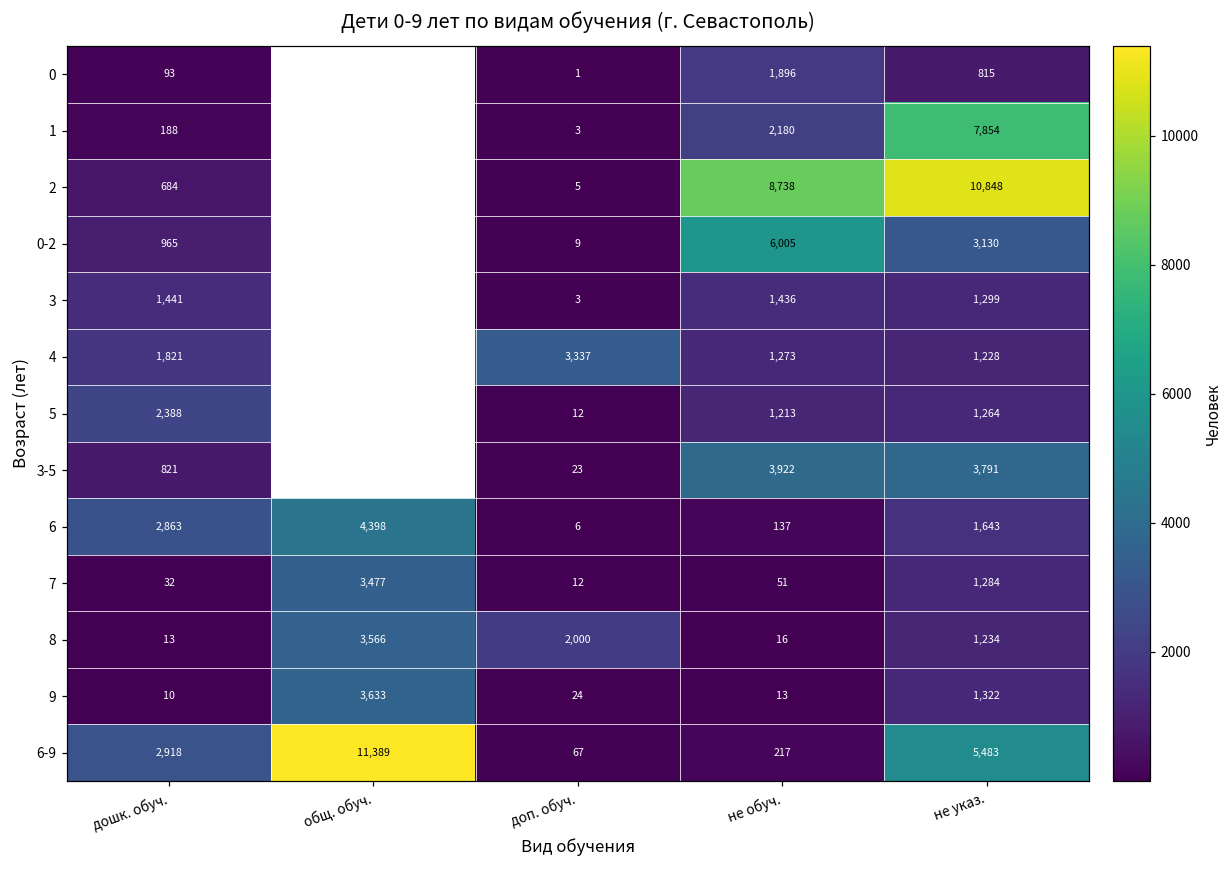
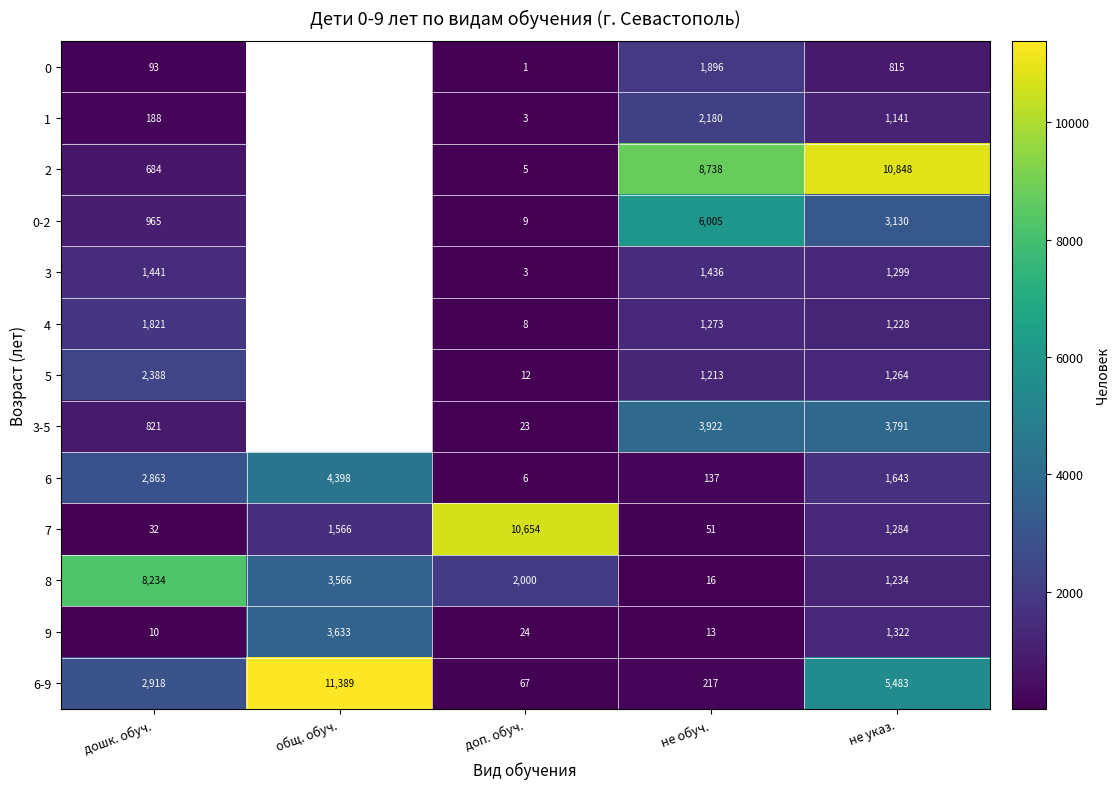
  {
    "0": {
      "дошк. обуч.": "93",
      "доп. обуч.": "1",
      "не обуч.": "1,896",
      "не указ.": "815"
    },
    "1": {
      "дошк. обуч.": "188",
      "доп. обуч.": "3",
      "не обуч.": "2,180",
-     "не указ.": "7,854"
+     "не указ.": "1,141"
    },
    "2": {
      "дошк. обуч.": "684",
      "доп. обуч.": "5",
      "не обуч.": "8,738",
      "не указ.": "10,848"
    },
    "0-2": {
      "дошк. обуч.": "965",
      "доп. обуч.": "9",
      "не обуч.": "6,005",
      "не указ.": "3,130"
    },
    "3": {
      "дошк. обуч.": "1,441",
      "доп. обуч.": "3",
      "не обуч.": "1,436",
      "не указ.": "1,299"
    },
    "4": {
      "дошк. обуч.": "1,821",
-     "доп. обуч.": "3,337",
+     "доп. обуч.": "8",
      "не обуч.": "1,273",
      "не указ.": "1,228"
    },
    "5": {
      "дошк. обуч.": "2,388",
      "доп. обуч.": "12",
      "не обуч.": "1,213",
      "не указ.": "1,264"
    },
    "3-5": {
      "дошк. обуч.": "821",
      "доп. обуч.": "23",
      "не обуч.": "3,922",
      "не указ.": "3,791"
    },
    "6": {
      "дошк. обуч.": "2,863",
      "общ. обуч.": "4,398",
      "доп. обуч.": "6",
      "не обуч.": "137",
      "не указ.": "1,643"
    },
    "7": {
      "дошк. обуч.": "32",
-     "общ. обуч.": "3,477",
-     "доп. обуч.": "12",
+     "общ. обуч.": "1,566",
+     "доп. обуч.": "10,654",
      "не обуч.": "51",
      "не указ.": "1,284"
    },
    "8": {
-     "дошк. обуч.": "13",
+     "дошк. обуч.": "8,234",
      "общ. обуч.": "3,566",
      "доп. обуч.": "2,000",
      "не обуч.": "16",
      "не указ.": "1,234"
    },
    "9": {
      "дошк. обуч.": "10",
      "общ. обуч.": "3,633",
      "доп. обуч.": "24",
      "не обуч.": "13",
      "не указ.": "1,322"
    },
    "6-9": {
      "дошк. обуч.": "2,918",
      "общ. обуч.": "11,389",
      "доп. обуч.": "67",
      "не обуч.": "217",
      "не указ.": "5,483"
    }
  }
